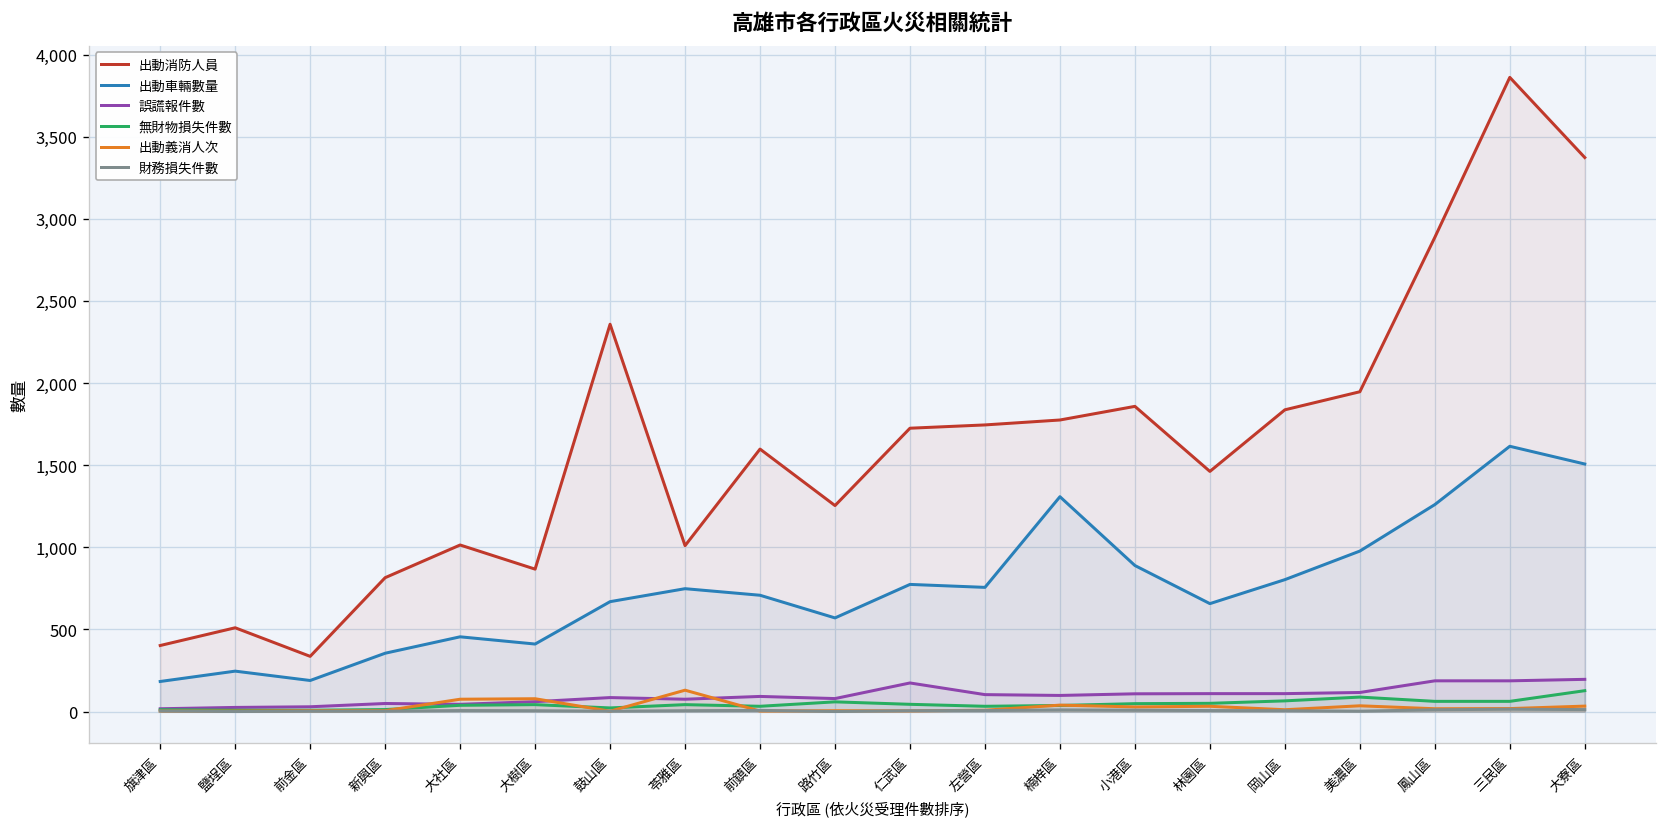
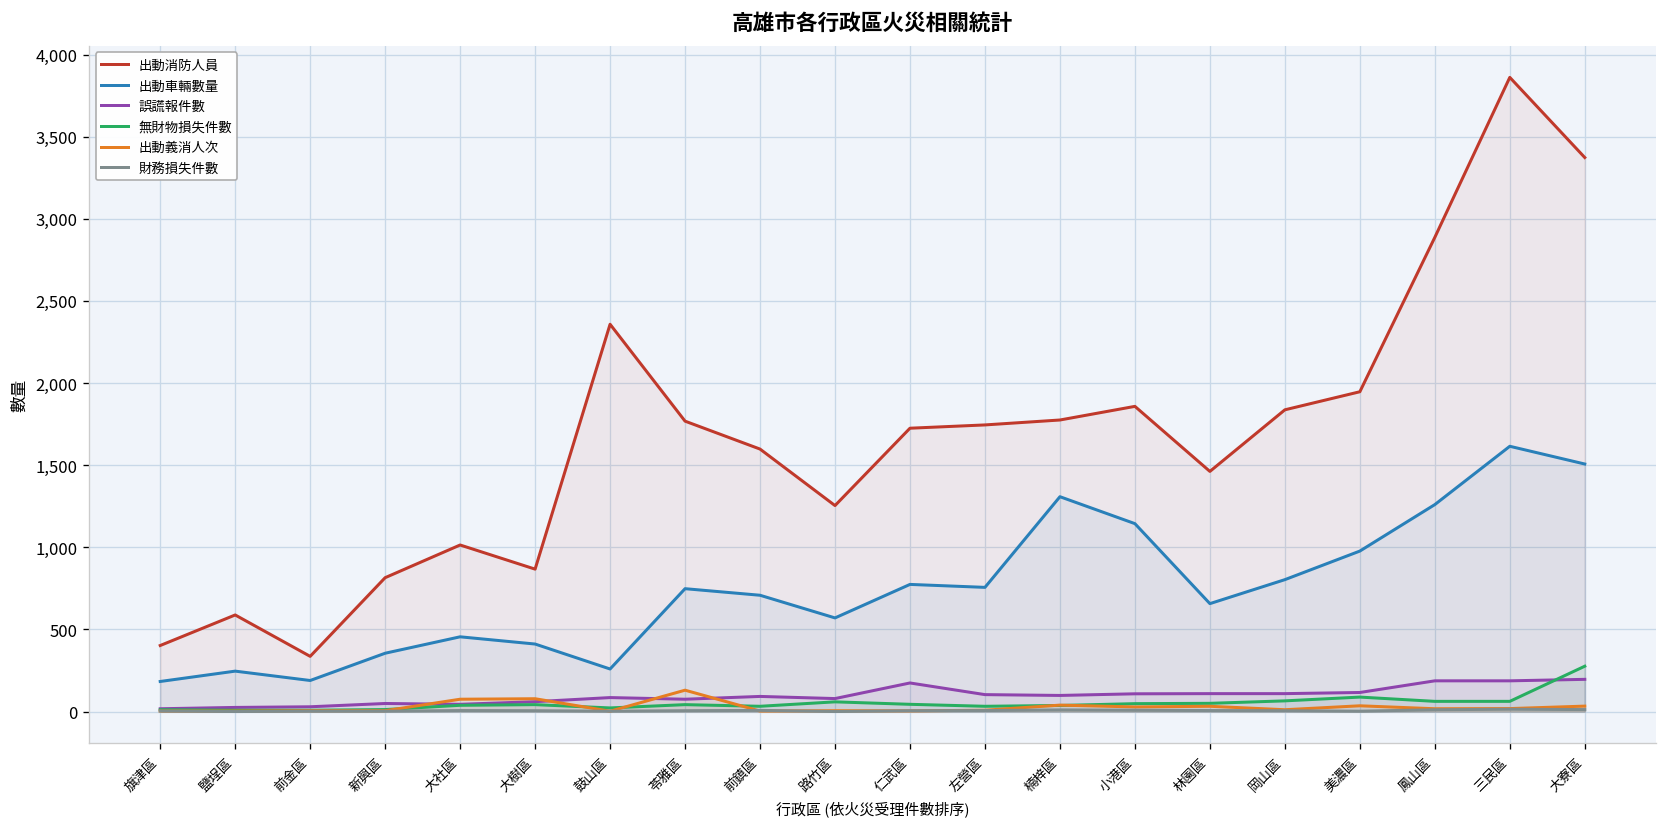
  {
    "出動消防人員": {
      "旗津區": "400",
-     "鹽埕區": "510",
+     "鹽埕區": "590",
      "前金區": "340",
      "新興區": "820",
      "大社區": "1,010",
      "大樹區": "870",
      "鼓山區": "2,360",
-     "苓雅區": "1,010",
+     "苓雅區": "1,770",
      "前鎮區": "1,600",
      "路竹區": "1,250",
      "仁武區": "1,730",
      "左營區": "1,750",
      "楠梓區": "1,780",
      "小港區": "1,860",
      "林園區": "1,460",
      "岡山區": "1,840",
      "美濃區": "1,950",
      "鳳山區": "2,890",
      "三民區": "3,860",
      "大寮區": "3,370"
    },
    "出動車輛數量": {
      "旗津區": "180",
      "鹽埕區": "250",
      "前金區": "190",
      "新興區": "360",
      "大社區": "460",
      "大樹區": "410",
-     "鼓山區": "670",
+     "鼓山區": "260",
      "苓雅區": "750",
      "前鎮區": "710",
      "路竹區": "570",
      "仁武區": "770",
      "左營區": "760",
      "楠梓區": "1,310",
-     "小港區": "890",
+     "小港區": "1,140",
      "林園區": "660",
      "岡山區": "800",
      "美濃區": "980",
      "鳳山區": "1,260",
      "三民區": "1,620",
      "大寮區": "1,510"
    },
    "誤謊報件數": {
      "前金區": "30",
      "新興區": "50",
      "鼓山區": "90",
      "苓雅區": "80",
      "前鎮區": "90",
      "路竹區": "80",
      "仁武區": "170",
      "左營區": "100",
      "楠梓區": "100",
      "小港區": "110",
      "林園區": "110",
      "岡山區": "110",
      "美濃區": "120",
      "鳳山區": "190",
      "三民區": "190",
      "大寮區": "200"
    },
    "無財物損失件數": {
      "鼓山區": "20",
      "苓雅區": "40",
      "前鎮區": "30",
      "路竹區": "60",
      "仁武區": "40",
      "左營區": "30",
      "小港區": "50",
      "岡山區": "70",
      "美濃區": "90",
      "鳳山區": "60",
      "三民區": "60",
-     "大寮區": "130"
+     "大寮區": "280"
    },
    "出動義消人次": {
      "大社區": "80",
      "苓雅區": "130",
      "小港區": "30",
      "美濃區": "40",
      "大寮區": "30"
    },
    "財務損失件數": {
      "大社區": "10",
      "大樹區": "10",
      "苓雅區": "10",
      "楠梓區": "10",
      "小港區": "10",
      "林園區": "10",
      "美濃區": "0",
      "大寮區": "10"
    }
  }
